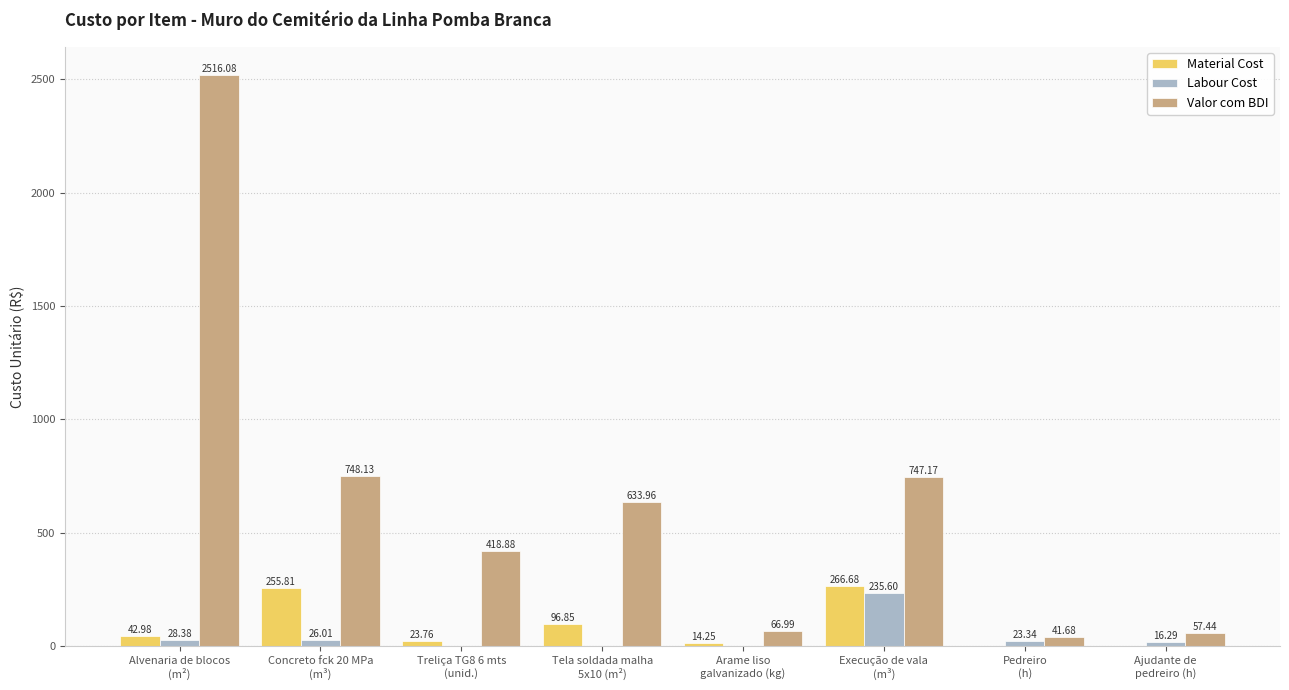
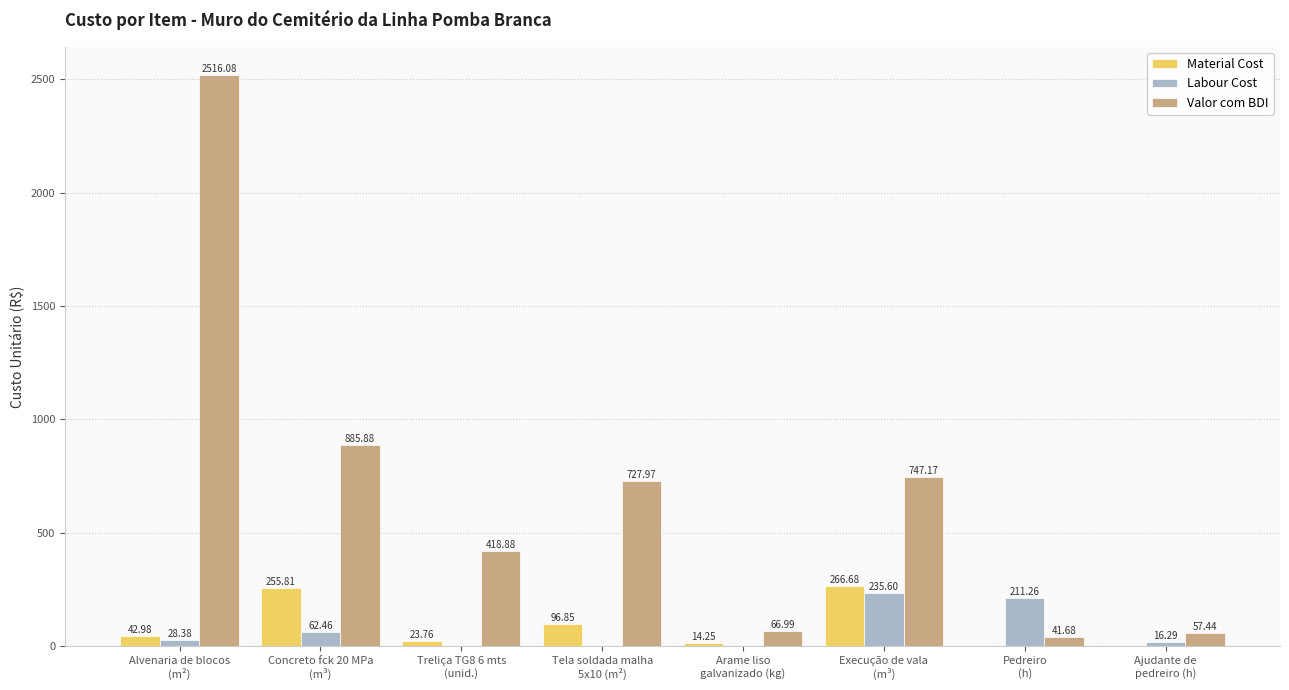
  {
    "Material Cost": {
      "Alvenaria de blocos (m²)": 42.98,
      "Concreto fck 20 MPa (m³)": 255.81,
      "Treliça TG8 6 mts (unid.)": 23.76,
      "Tela soldada malha 5x10 (m²)": 96.85,
      "Arame liso galvanizado (kg)": 14.25,
      "Execução de vala (m³)": 266.68
    },
    "Labour Cost": {
      "Alvenaria de blocos (m²)": 28.38,
-     "Concreto fck 20 MPa (m³)": 26.01,
+     "Concreto fck 20 MPa (m³)": 62.46,
      "Execução de vala (m³)": 235.60,
-     "Pedreiro (h)": 23.34,
+     "Pedreiro (h)": 211.26,
      "Ajudante de pedreiro (h)": 16.29
    },
    "Valor com BDI": {
      "Alvenaria de blocos (m²)": 2516.08,
-     "Concreto fck 20 MPa (m³)": 748.13,
+     "Concreto fck 20 MPa (m³)": 885.88,
      "Treliça TG8 6 mts (unid.)": 418.88,
-     "Tela soldada malha 5x10 (m²)": 633.96,
+     "Tela soldada malha 5x10 (m²)": 727.97,
      "Arame liso galvanizado (kg)": 66.99,
      "Execução de vala (m³)": 747.17,
      "Pedreiro (h)": 41.68,
      "Ajudante de pedreiro (h)": 57.44
    }
  }
